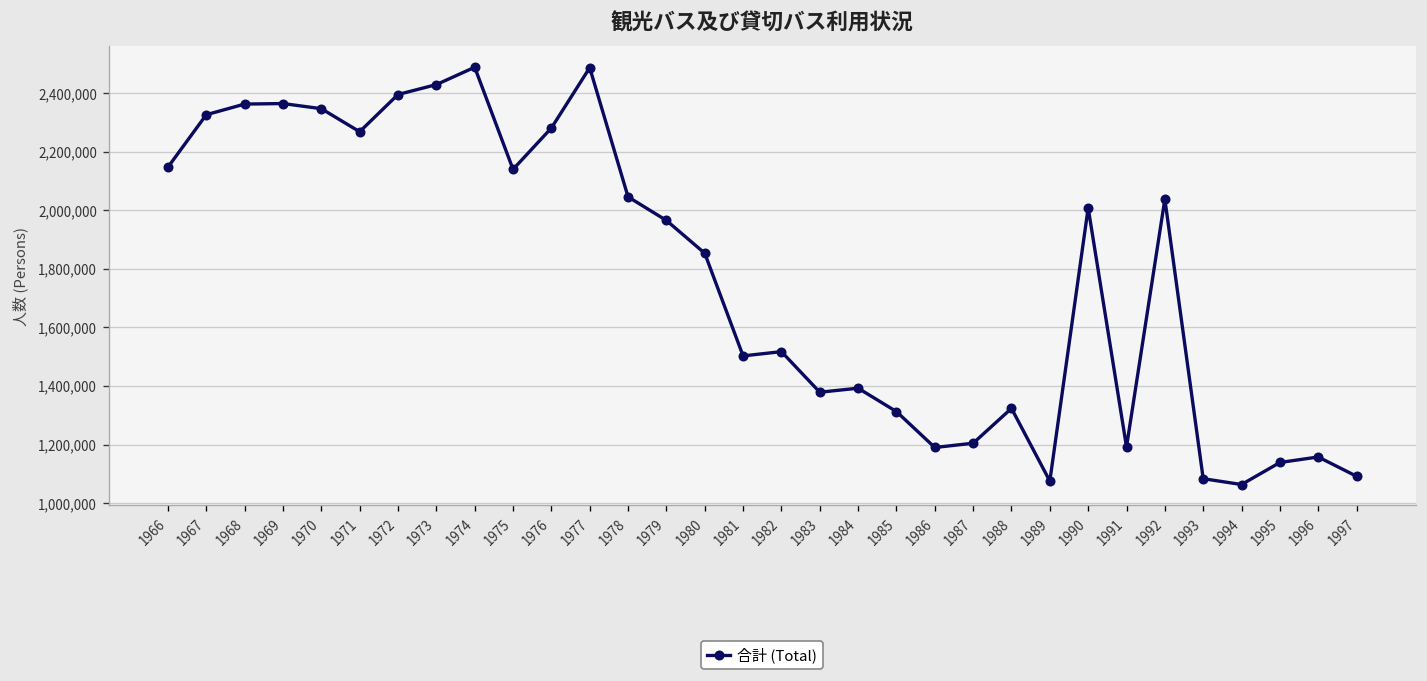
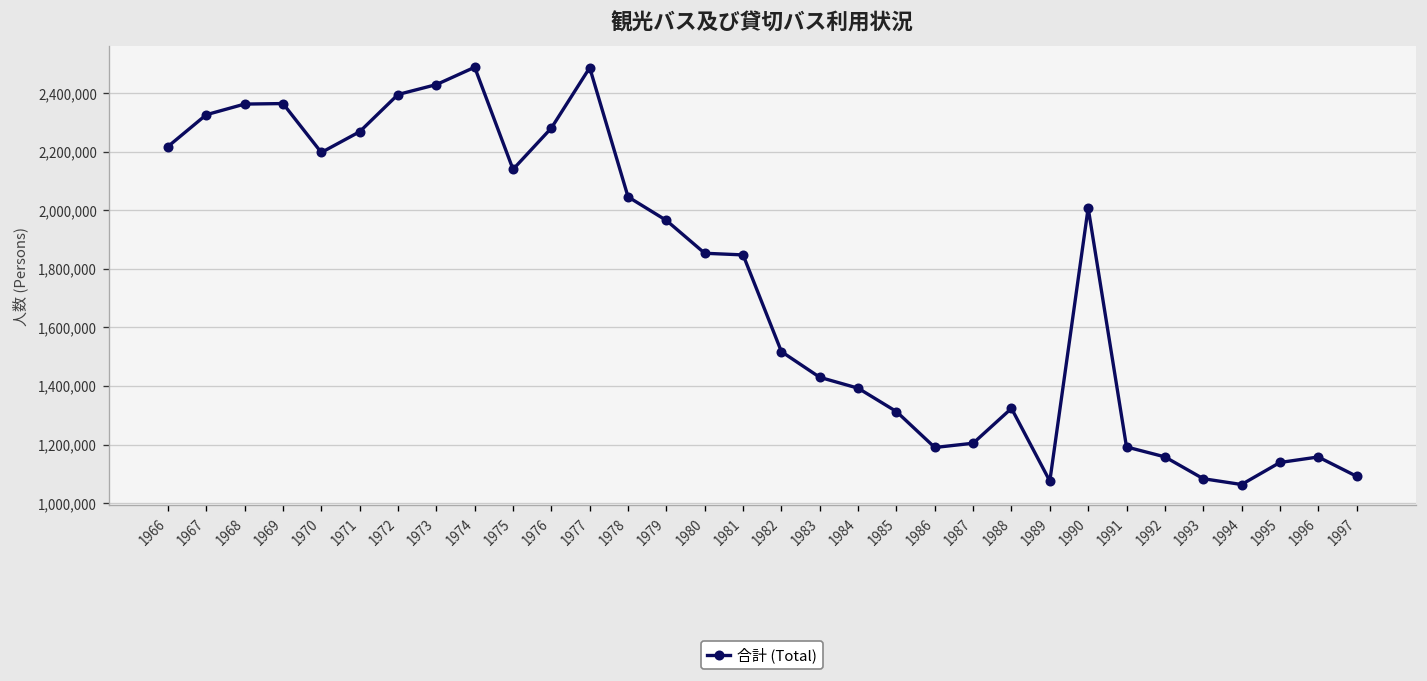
  {
-   "1966": "2,150,000",
+   "1966": "2,220,000",
    "1967": "2,330,000",
    "1968": "2,360,000",
    "1969": "2,360,000",
-   "1970": "2,350,000",
+   "1970": "2,200,000",
    "1971": "2,270,000",
    "1972": "2,400,000",
    "1973": "2,430,000",
    "1974": "2,490,000",
    "1975": "2,140,000",
    "1976": "2,280,000",
    "1977": "2,490,000",
    "1978": "2,050,000",
    "1979": "1,970,000",
    "1980": "1,850,000",
-   "1981": "1,500,000",
+   "1981": "1,850,000",
    "1982": "1,520,000",
-   "1983": "1,380,000",
+   "1983": "1,430,000",
    "1984": "1,390,000",
    "1985": "1,310,000",
    "1986": "1,190,000",
    "1987": "1,200,000",
    "1988": "1,320,000",
    "1989": "1,080,000",
    "1990": "2,010,000",
    "1991": "1,190,000",
-   "1992": "2,040,000",
+   "1992": "1,160,000",
    "1993": "1,080,000",
    "1994": "1,060,000",
    "1995": "1,140,000",
    "1996": "1,160,000",
    "1997": "1,090,000"
  }
